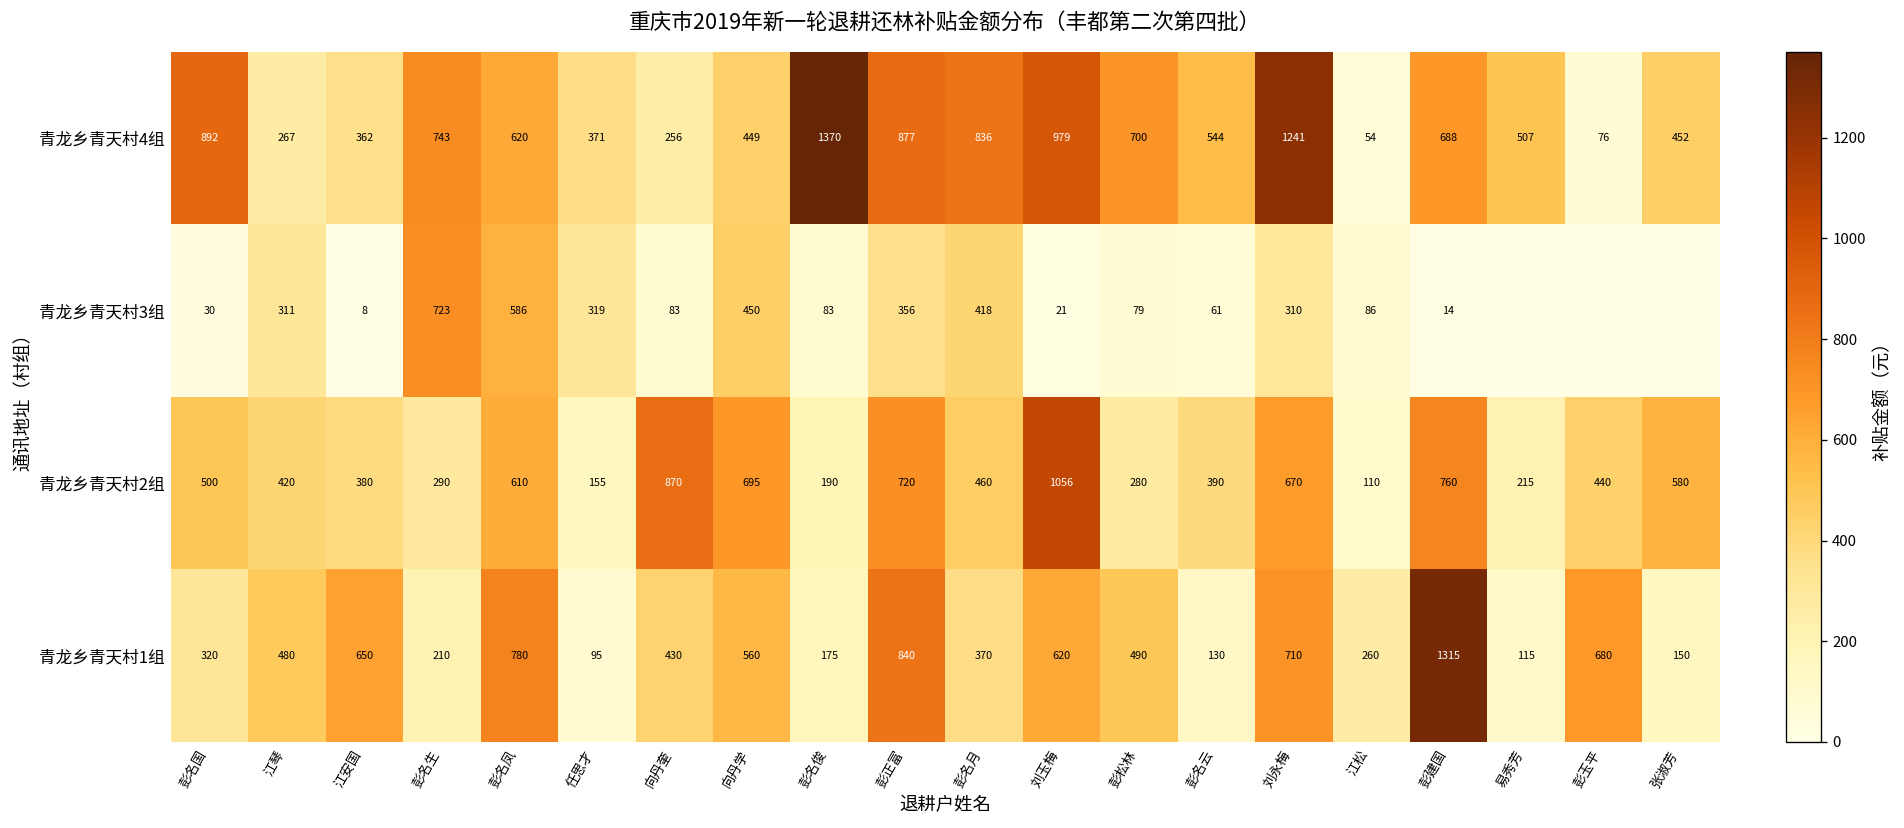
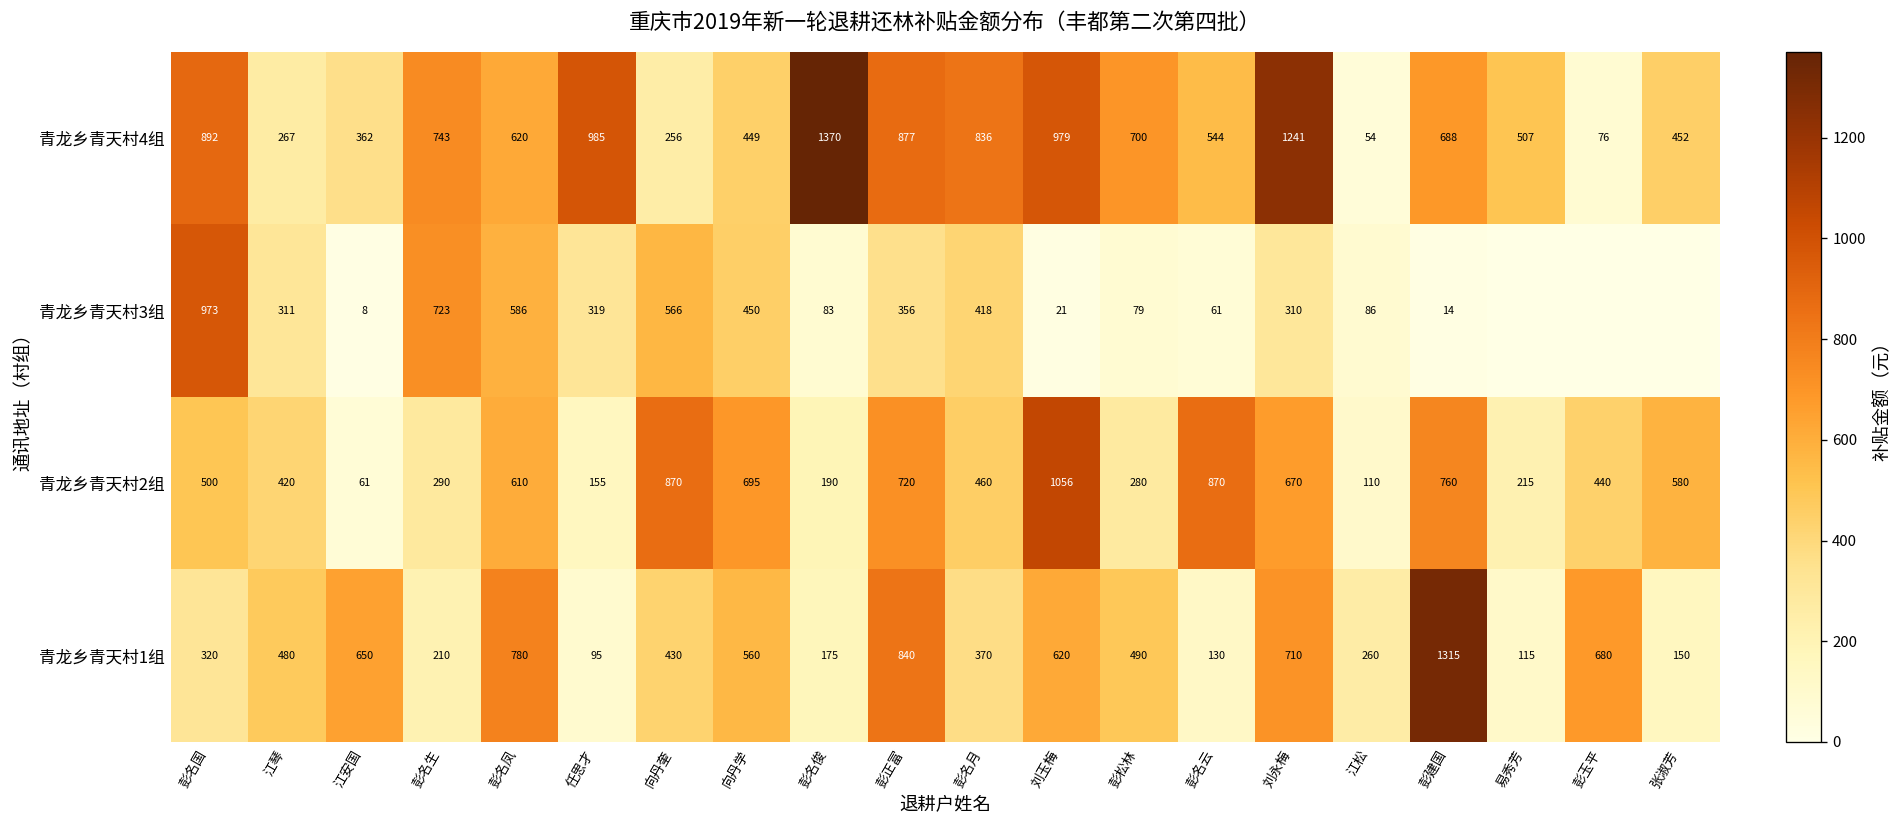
  {
    "青龙乡青天村4组": {
      "彭名国": 892,
      "江琴": 267,
      "江安国": 362,
      "彭名生": 743,
      "彭名凤": 620,
-     "任思才": 371,
+     "任思才": 985,
      "向丹奎": 256,
      "向丹学": 449,
      "彭名俊": 1370,
      "彭正富": 877,
      "彭名月": 836,
      "刘玉梅": 979,
      "彭松林": 700,
      "彭名云": 544,
      "刘永梅": 1241,
      "江松": 54,
      "彭建国": 688,
      "易秀芳": 507,
      "彭玉平": 76,
      "张淑芳": 452
    },
    "青龙乡青天村3组": {
-     "彭名国": 30,
+     "彭名国": 973,
      "江琴": 311,
      "江安国": 8,
      "彭名生": 723,
      "彭名凤": 586,
      "任思才": 319,
-     "向丹奎": 83,
+     "向丹奎": 566,
      "向丹学": 450,
      "彭名俊": 83,
      "彭正富": 356,
      "彭名月": 418,
      "刘玉梅": 21,
      "彭松林": 79,
      "彭名云": 61,
      "刘永梅": 310,
      "江松": 86,
      "彭建国": 14
    },
    "青龙乡青天村2组": {
      "彭名国": 500,
      "江琴": 420,
-     "江安国": 380,
+     "江安国": 61,
      "彭名生": 290,
      "彭名凤": 610,
      "任思才": 155,
      "向丹奎": 870,
      "向丹学": 695,
      "彭名俊": 190,
      "彭正富": 720,
      "彭名月": 460,
      "刘玉梅": 1056,
      "彭松林": 280,
-     "彭名云": 390,
+     "彭名云": 870,
      "刘永梅": 670,
      "江松": 110,
      "彭建国": 760,
      "易秀芳": 215,
      "彭玉平": 440,
      "张淑芳": 580
    },
    "青龙乡青天村1组": {
      "彭名国": 320,
      "江琴": 480,
      "江安国": 650,
      "彭名生": 210,
      "彭名凤": 780,
      "任思才": 95,
      "向丹奎": 430,
      "向丹学": 560,
      "彭名俊": 175,
      "彭正富": 840,
      "彭名月": 370,
      "刘玉梅": 620,
      "彭松林": 490,
      "彭名云": 130,
      "刘永梅": 710,
      "江松": 260,
      "彭建国": 1315,
      "易秀芳": 115,
      "彭玉平": 680,
      "张淑芳": 150
    }
  }
